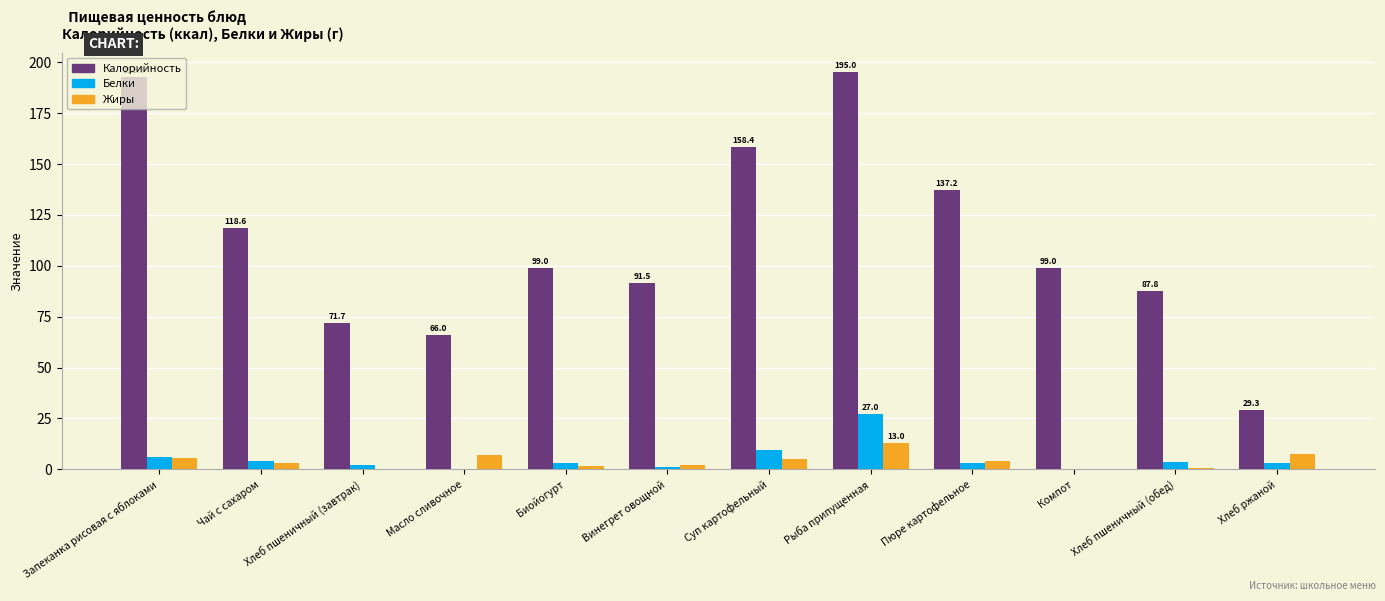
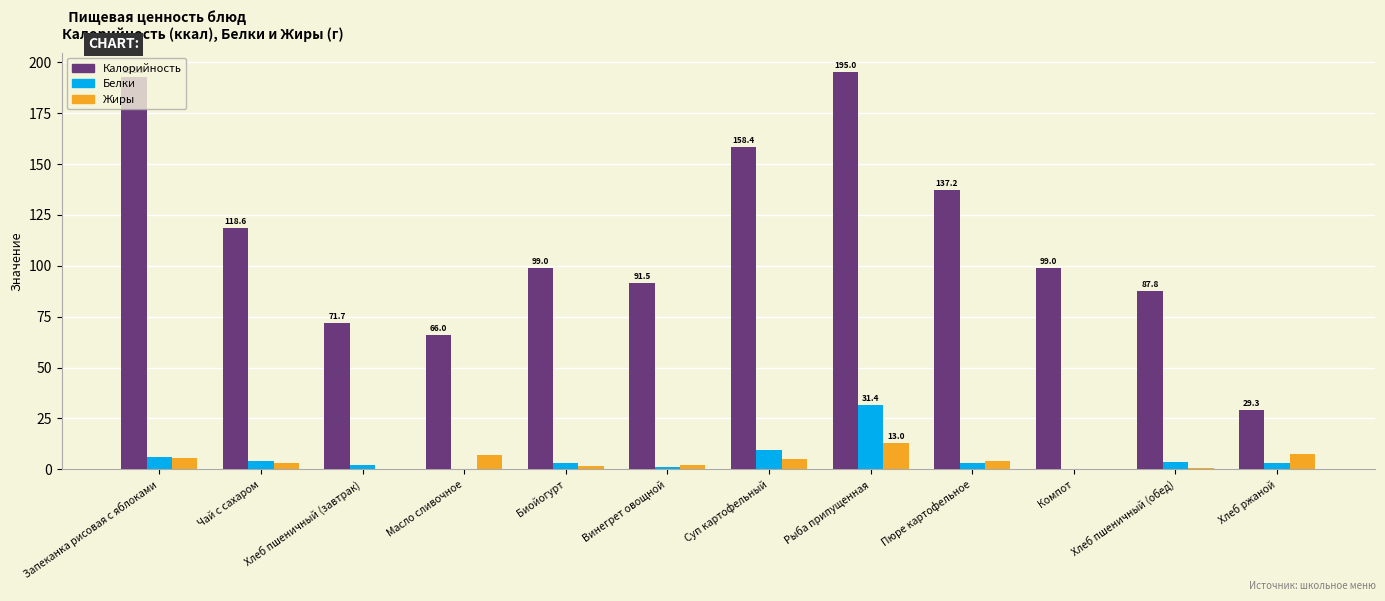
  {
    "Калорийность": {
      "Чай с сахаром": 118.6,
      "Хлеб пшеничный (завтрак)": 71.7,
      "Масло сливочное": 66.0,
      "Биойогурт": 99.0,
      "Винегрет овощной": 91.5,
      "Суп картофельный": 158.4,
      "Рыба припущенная": 195.0,
      "Пюре картофельное": 137.2,
      "Компот": 99.0,
      "Хлеб пшеничный (обед)": 87.8,
      "Хлеб ржаной": 29.3
    },
    "Белки": {
-     "Рыба припущенная": 27.0
+     "Рыба припущенная": 31.4
    },
    "Жиры": {
      "Рыба припущенная": 13.0
    }
  }
